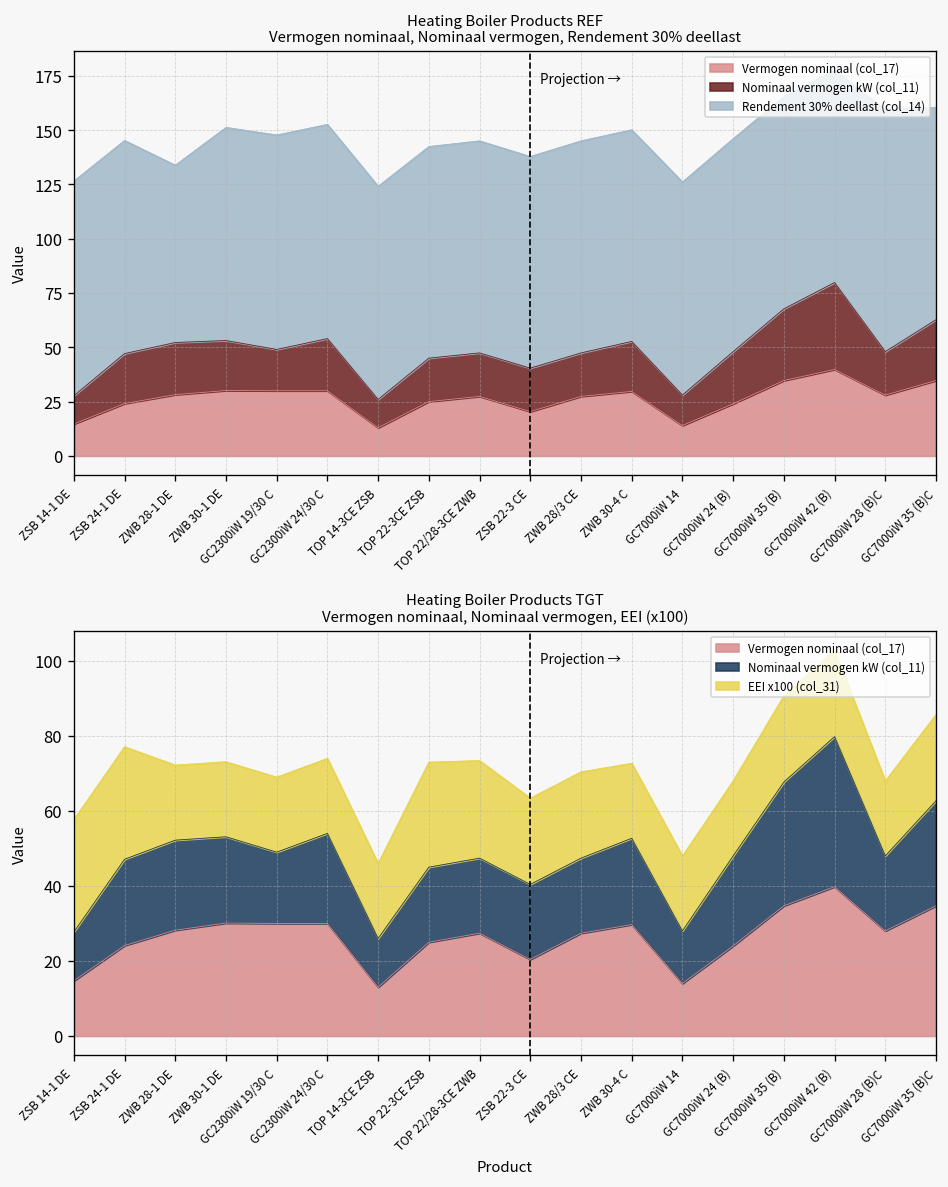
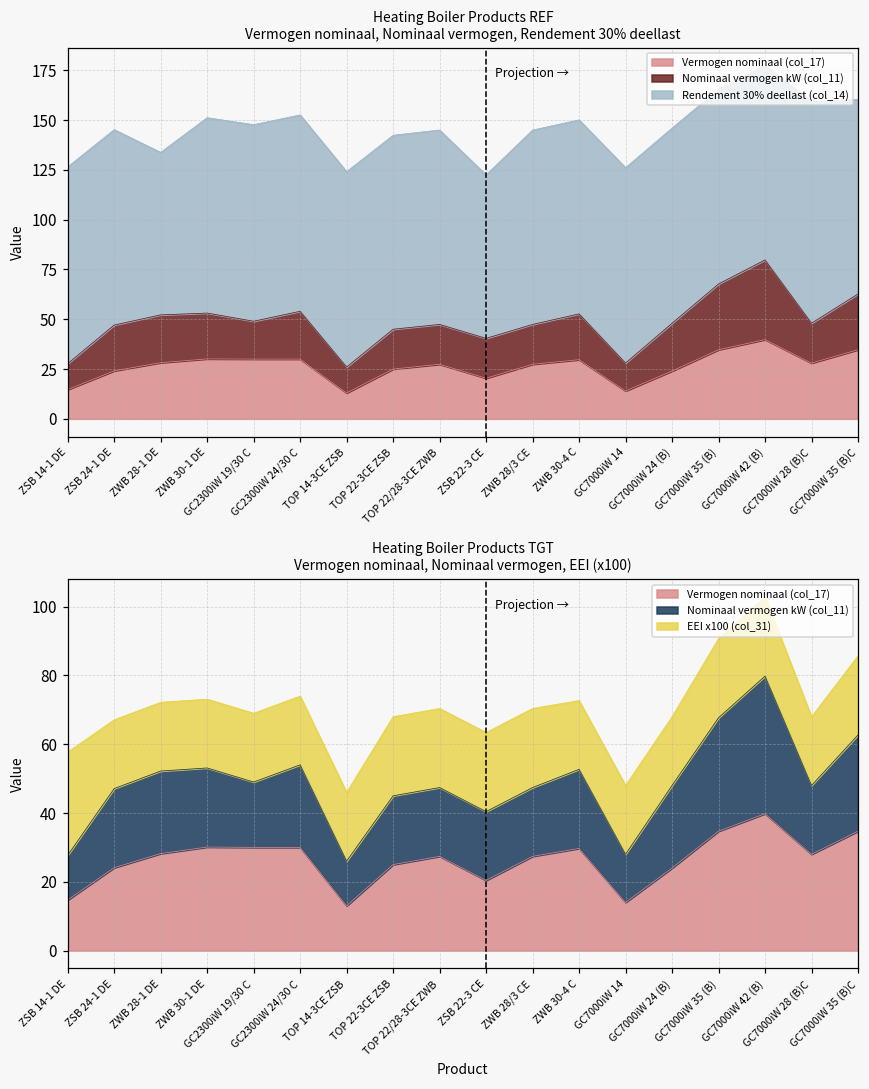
  {
    "Heating Boiler Products REF Vermogen nominaal, Nominaal vermogen, Rendement 30% deellast": {
      "Vermogen nominaal (col_17)": {
        "ZSB 14-1 DE": 15,
        "ZSB 24-1 DE": 24,
        "ZWB 28-1 DE": 28,
        "ZWB 30-1 DE": 30,
        "GC2300iW 19/30 C": 30,
        "GC2300iW 24/30 C": 30,
        "TOP 14-3CE ZSB": 13,
        "TOP 22-3CE ZSB": 25,
        "TOP 22/28-3CE ZWB": 27,
        "ZSB 22-3 CE": 20,
        "ZWB 28/3 CE": 27,
        "ZWB 30-4 C": 30,
        "GC7000iW 14": 14,
        "GC7000iW 24 (B)": 24,
        "GC7000iW 35 (B)": 35,
        "GC7000iW 42 (B)": 40,
        "GC7000iW 28 (B)C": 28,
        "GC7000iW 35 (B)C": 35
      },
      "Rendement 30% deellast (col_14)": {
        "ZSB 14-1 DE": 99,
        "ZSB 24-1 DE": 98,
        "ZWB 28-1 DE": 82,
        "ZWB 30-1 DE": 98,
        "GC2300iW 19/30 C": 99,
        "GC2300iW 24/30 C": 99,
        "TOP 14-3CE ZSB": 98,
        "TOP 22-3CE ZSB": 97,
        "TOP 22/28-3CE ZWB": 98,
-       "ZSB 22-3 CE": 97,
+       "ZSB 22-3 CE": 82,
        "ZWB 28/3 CE": 98,
        "ZWB 30-4 C": 97,
        "GC7000iW 14": 98,
        "GC7000iW 24 (B)": 98,
        "GC7000iW 35 (B)C": 98
      }
    },
    "Heating Boiler Products TGT Vermogen nominaal, Nominaal vermogen, EEI (x100)": {
      "Vermogen nominaal (col_17)": {
        "ZSB 14-1 DE": 15,
        "ZSB 24-1 DE": 24,
        "ZWB 28-1 DE": 28,
        "ZWB 30-1 DE": 30,
        "GC2300iW 19/30 C": 30,
        "GC2300iW 24/30 C": 30,
        "TOP 14-3CE ZSB": 13,
        "TOP 22-3CE ZSB": 25,
        "TOP 22/28-3CE ZWB": 27,
        "ZSB 22-3 CE": 20,
        "ZWB 28/3 CE": 27,
        "ZWB 30-4 C": 30,
        "GC7000iW 14": 14,
        "GC7000iW 24 (B)": 24,
        "GC7000iW 35 (B)": 35,
        "GC7000iW 42 (B)": 40,
        "GC7000iW 28 (B)C": 28,
        "GC7000iW 35 (B)C": 35
      },
      "Nominaal vermogen kW (col_11)": {
        "ZSB 14-1 DE": 13,
        "ZSB 24-1 DE": 23,
        "ZWB 28-1 DE": 24,
        "ZWB 30-1 DE": 23,
        "GC2300iW 19/30 C": 19,
        "GC2300iW 24/30 C": 24,
        "TOP 14-3CE ZSB": 13,
        "TOP 22-3CE ZSB": 20,
        "TOP 22/28-3CE ZWB": 20,
        "ZSB 22-3 CE": 20,
        "ZWB 28/3 CE": 20,
        "ZWB 30-4 C": 23,
        "GC7000iW 14": 14,
        "GC7000iW 24 (B)": 24,
        "GC7000iW 35 (B)": 33,
        "GC7000iW 42 (B)": 40,
        "GC7000iW 28 (B)C": 20,
        "GC7000iW 35 (B)C": 28
      },
      "EEI x100 (col_31)": {
        "ZSB 14-1 DE": 30,
-       "ZSB 24-1 DE": 30,
+       "ZSB 24-1 DE": 20,
        "ZWB 28-1 DE": 20,
        "ZWB 30-1 DE": 20,
        "GC2300iW 19/30 C": 20,
        "GC2300iW 24/30 C": 20,
        "TOP 14-3CE ZSB": 20,
-       "TOP 22-3CE ZSB": 28,
-       "TOP 22/28-3CE ZWB": 26,
+       "TOP 22-3CE ZSB": 23,
+       "TOP 22/28-3CE ZWB": 23,
        "ZSB 22-3 CE": 23,
        "ZWB 28/3 CE": 23,
        "ZWB 30-4 C": 20,
        "GC7000iW 14": 20,
        "GC7000iW 24 (B)": 20,
        "GC7000iW 28 (B)C": 20,
        "GC7000iW 35 (B)C": 23
      }
    }
  }
